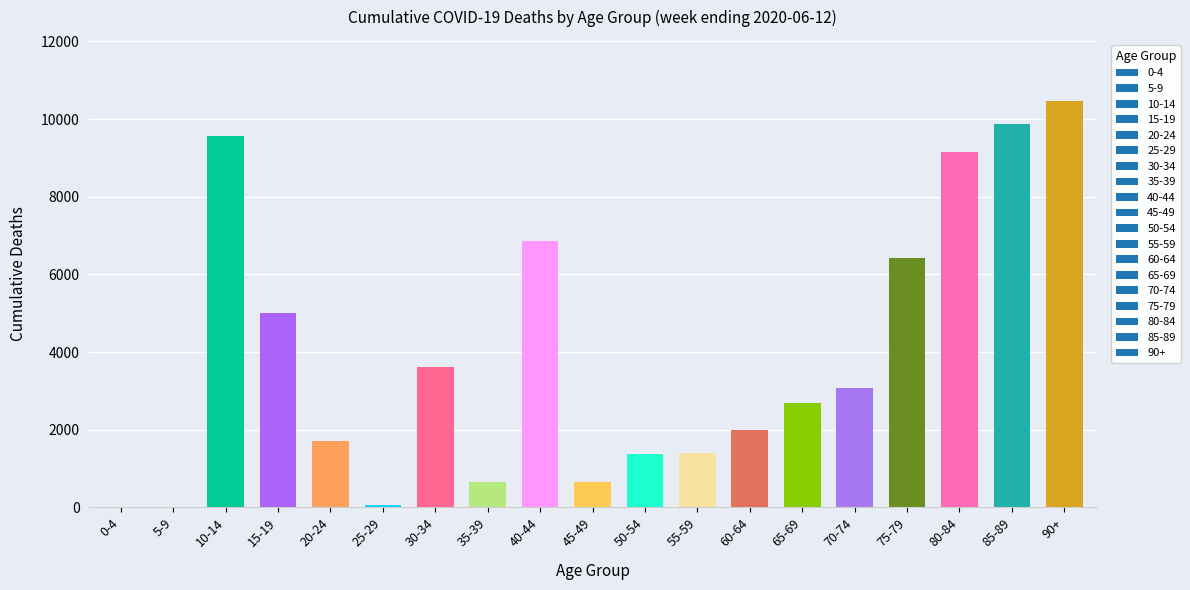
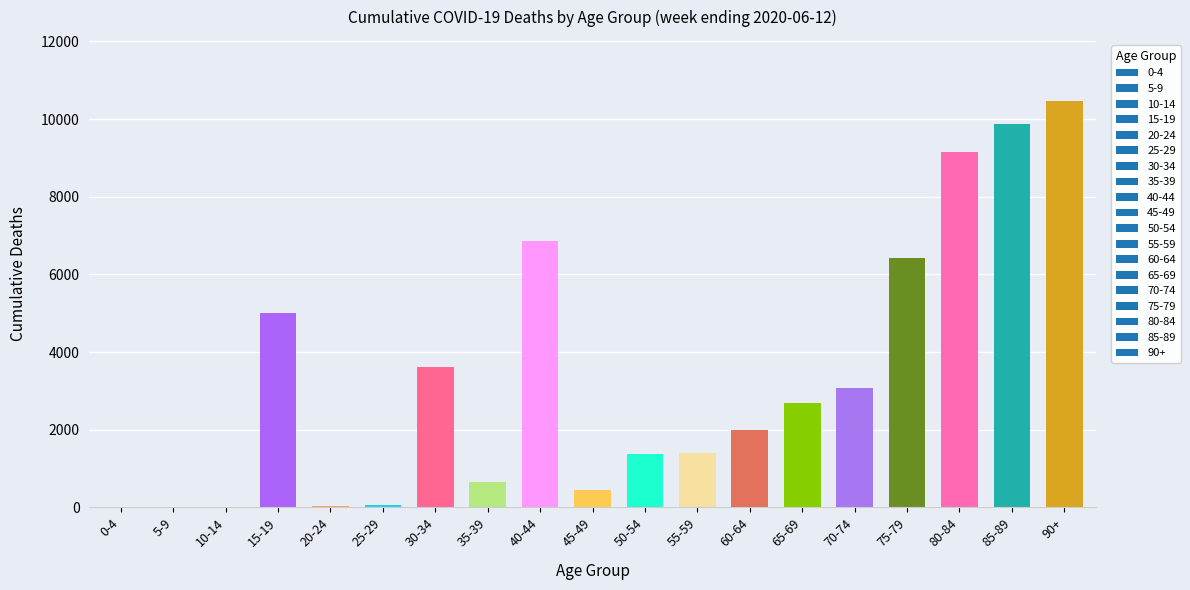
  {
    "5-9": 0,
-   "10-14": 9600,
+   "10-14": 0,
    "15-19": 5000,
-   "20-24": 1700,
+   "20-24": 0,
    "30-34": 3600,
    "35-39": 700,
    "40-44": 6900,
-   "45-49": 700,
+   "45-49": 400,
    "50-54": 1400,
    "55-59": 1400,
    "60-64": 2000,
    "65-69": 2700,
    "70-74": 3100,
    "75-79": 6400,
    "80-84": 9200,
    "85-89": 9900,
    "90+": 10500
  }
